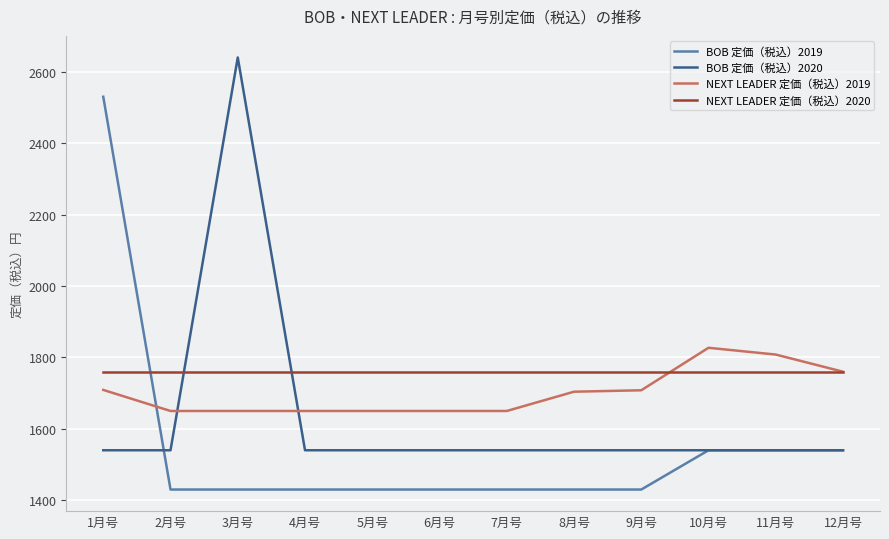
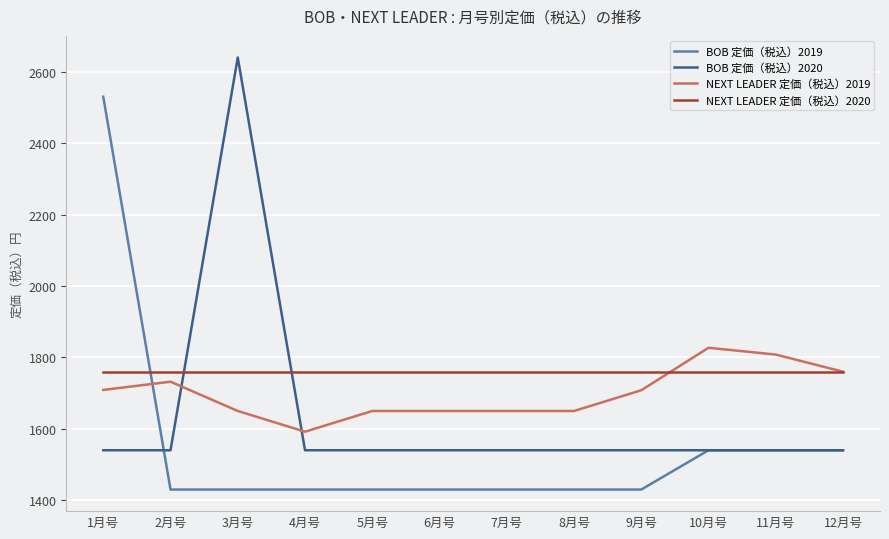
  {
    "NEXT LEADER 定価（税込）2019": {
      "1月号": 1710,
-     "2月号": 1650,
+     "2月号": 1730,
      "3月号": 1650,
-     "4月号": 1650,
+     "4月号": 1590,
      "5月号": 1650,
      "6月号": 1650,
      "7月号": 1650,
-     "8月号": 1700,
+     "8月号": 1650,
      "9月号": 1710,
      "10月号": 1830,
      "11月号": 1810
    },
    "NEXT LEADER 定価（税込）2020": {
      "1月号": 1760,
      "2月号": 1760,
      "3月号": 1760,
      "4月号": 1760,
      "5月号": 1760,
      "6月号": 1760,
      "7月号": 1760,
      "8月号": 1760,
      "9月号": 1760,
      "10月号": 1760,
      "11月号": 1760
    }
  }
